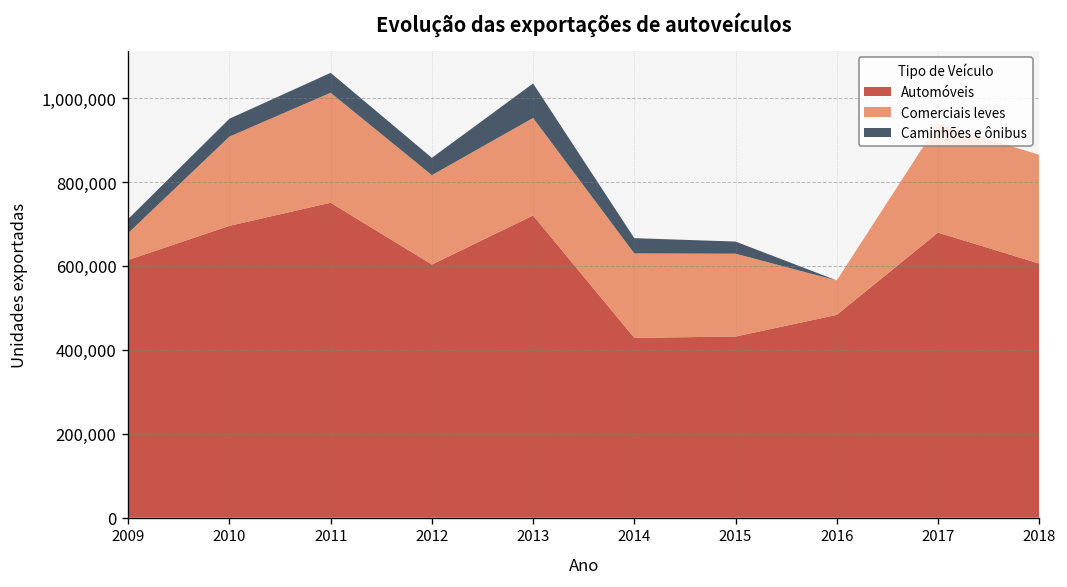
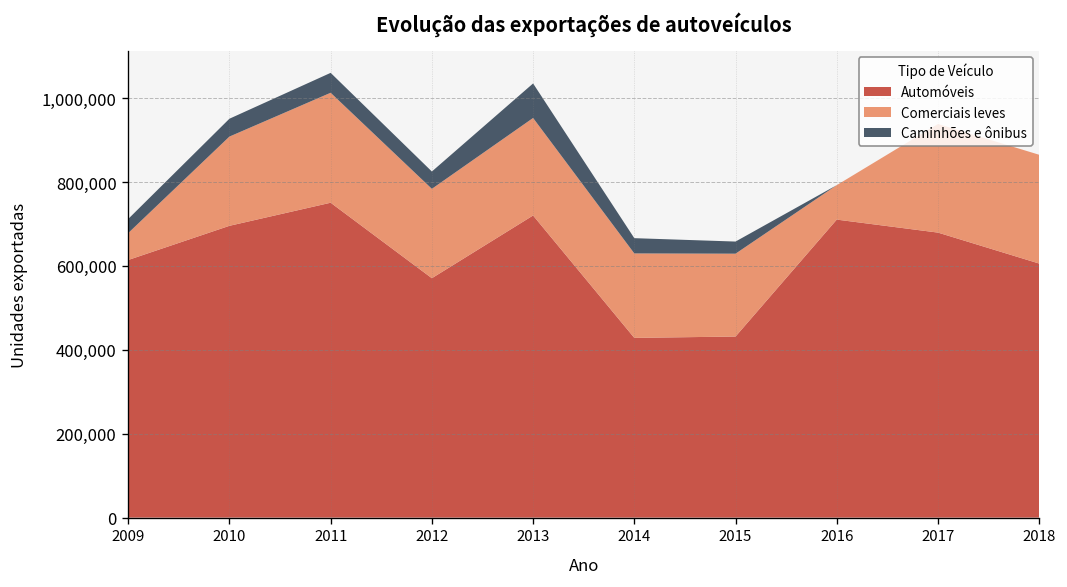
  {
    "Automóveis": {
      "2009": "610,000",
      "2010": "700,000",
      "2011": "750,000",
-     "2012": "600,000",
+     "2012": "570,000",
      "2013": "720,000",
      "2014": "430,000",
      "2015": "430,000",
-     "2016": "480,000",
+     "2016": "710,000",
      "2017": "680,000",
      "2018": "610,000"
    },
    "Comerciais leves": {
      "2009": "60,000",
      "2010": "210,000",
      "2011": "260,000",
      "2012": "210,000",
      "2013": "230,000",
      "2014": "200,000",
      "2015": "200,000"
    },
    "Caminhões e ônibus": {
      "2009": "30,000",
      "2010": "40,000",
      "2011": "50,000",
      "2012": "40,000",
      "2013": "80,000",
      "2014": "40,000",
      "2015": "30,000"
    }
  }
